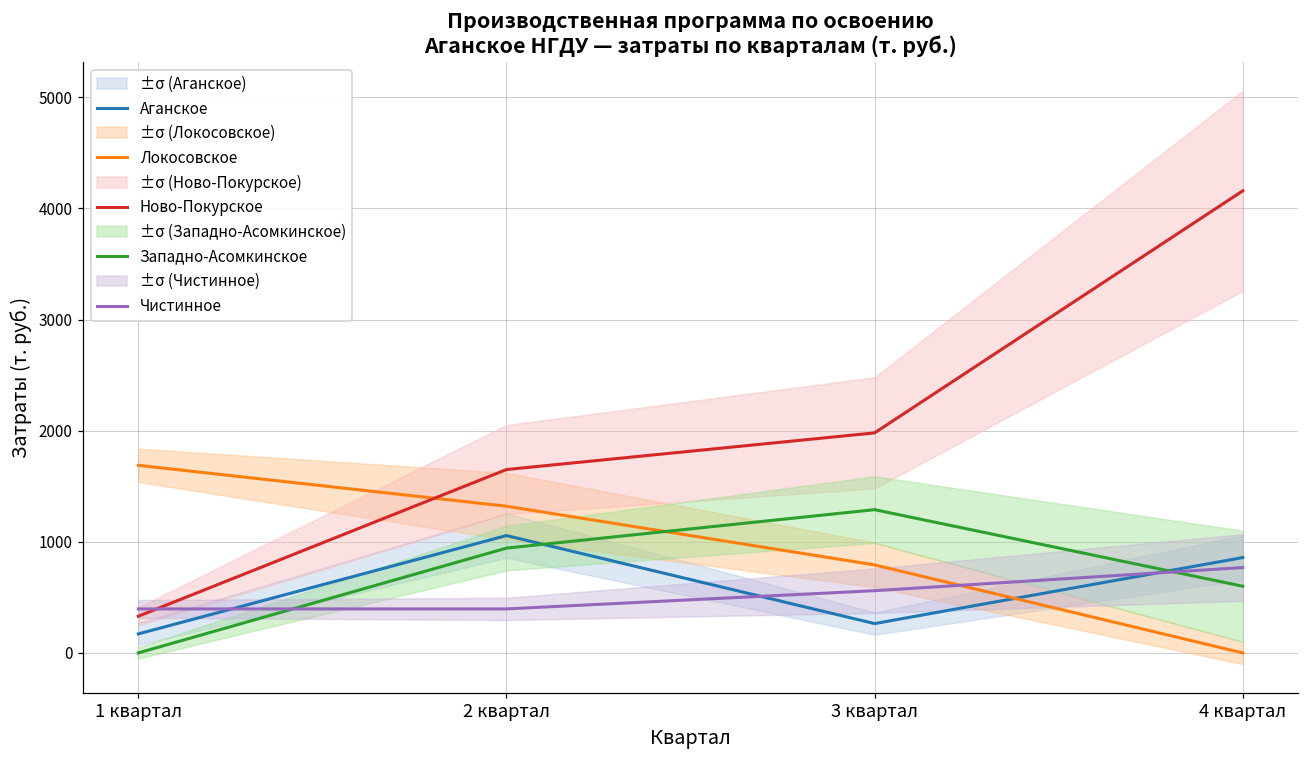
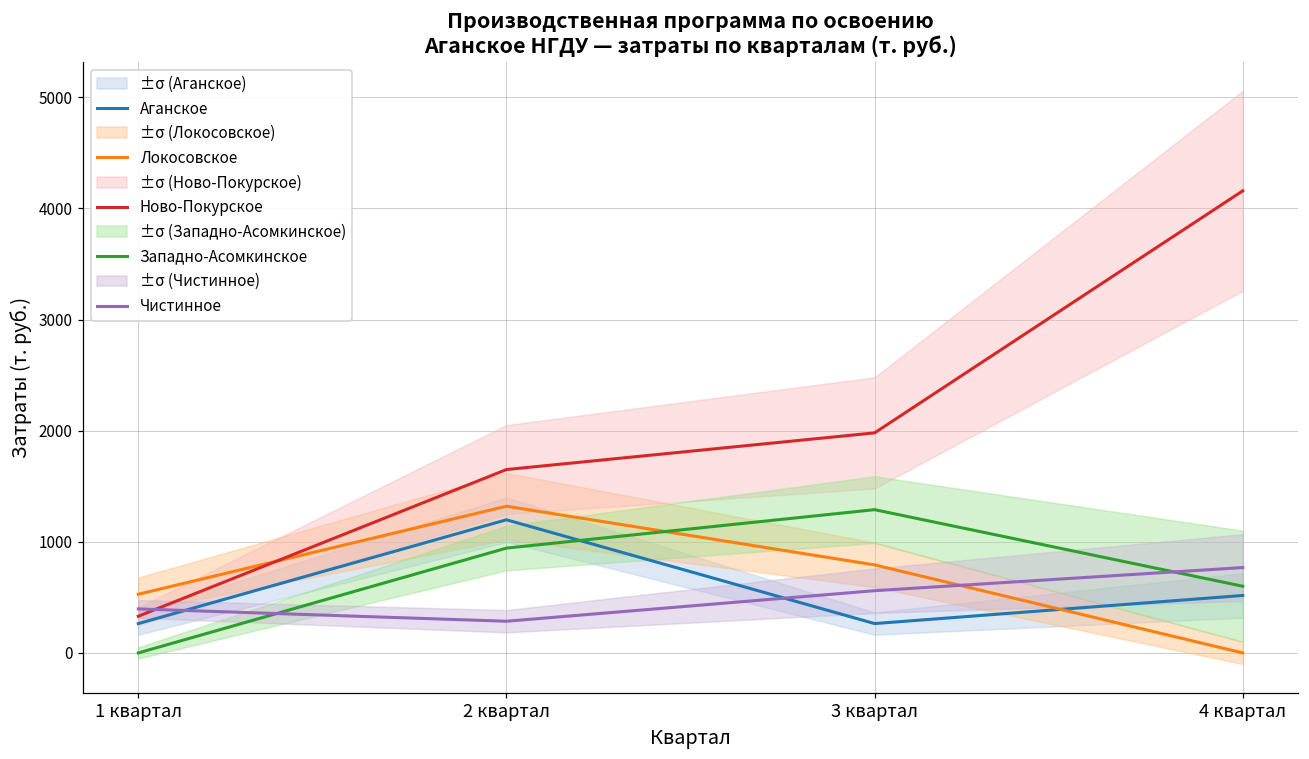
  {
    "Аганское": {
-     "1 квартал": 170,
-     "2 квартал": 1060,
+     "1 квартал": 260,
+     "2 квартал": 1200,
      "3 квартал": 260,
-     "4 квартал": 860
+     "4 квартал": 520
    },
    "Локосовское": {
-     "1 квартал": 1690,
+     "1 квартал": 530,
      "2 квартал": 1320,
      "3 квартал": 790,
      "4 квартал": 0
    },
    "Ново-Покурское": {
      "1 квартал": 330,
      "2 квартал": 1650,
      "3 квартал": 1980,
      "4 квартал": 4160
    },
    "Западно-Асомкинское": {
      "1 квартал": 0,
      "2 квартал": 940,
      "3 квартал": 1290,
      "4 квартал": 600
    },
    "Чистинное": {
-     "2 квартал": 400,
+     "2 квартал": 290,
      "3 квартал": 560,
      "4 квартал": 770
    }
  }
